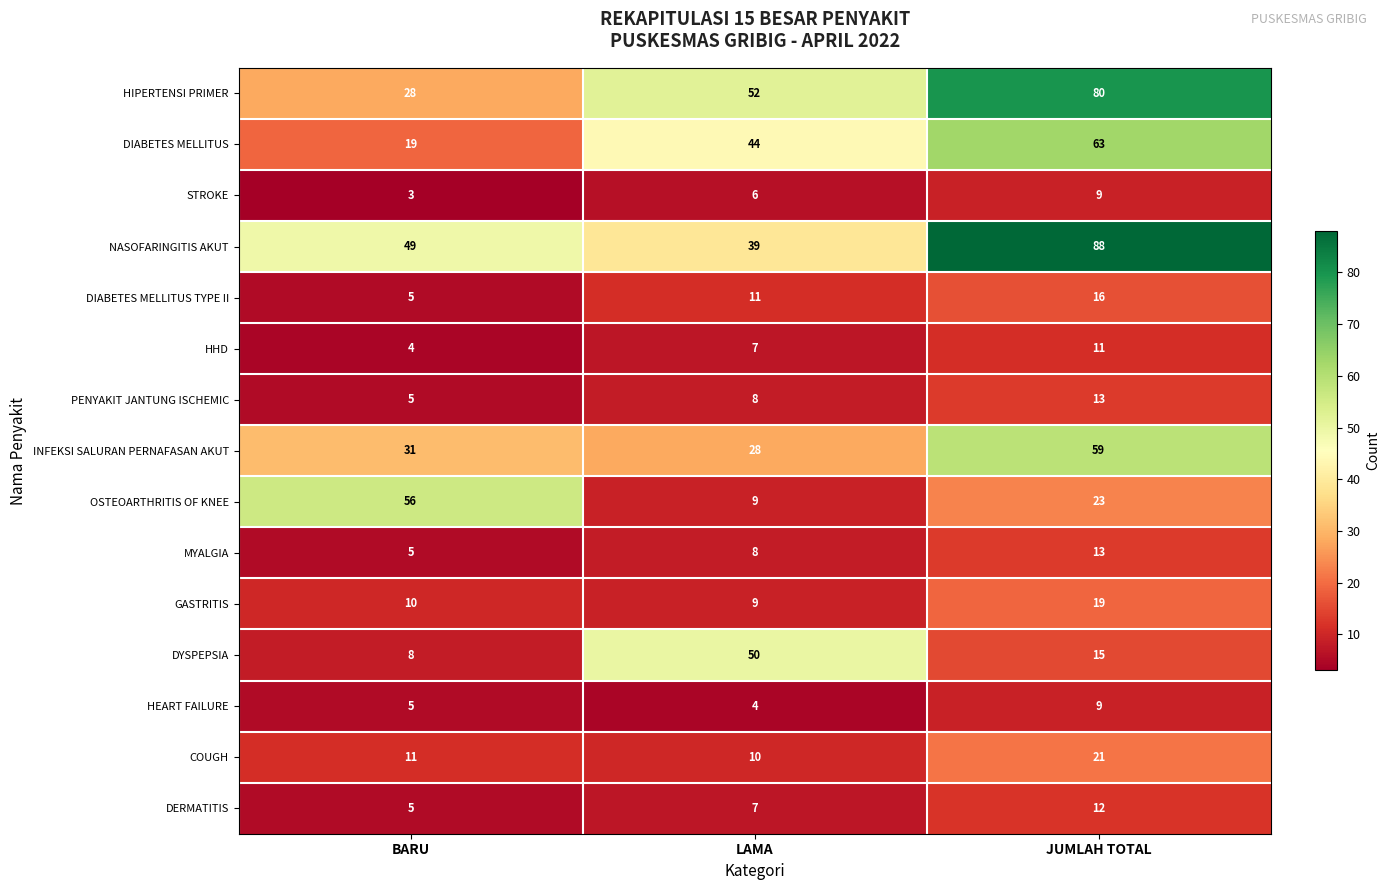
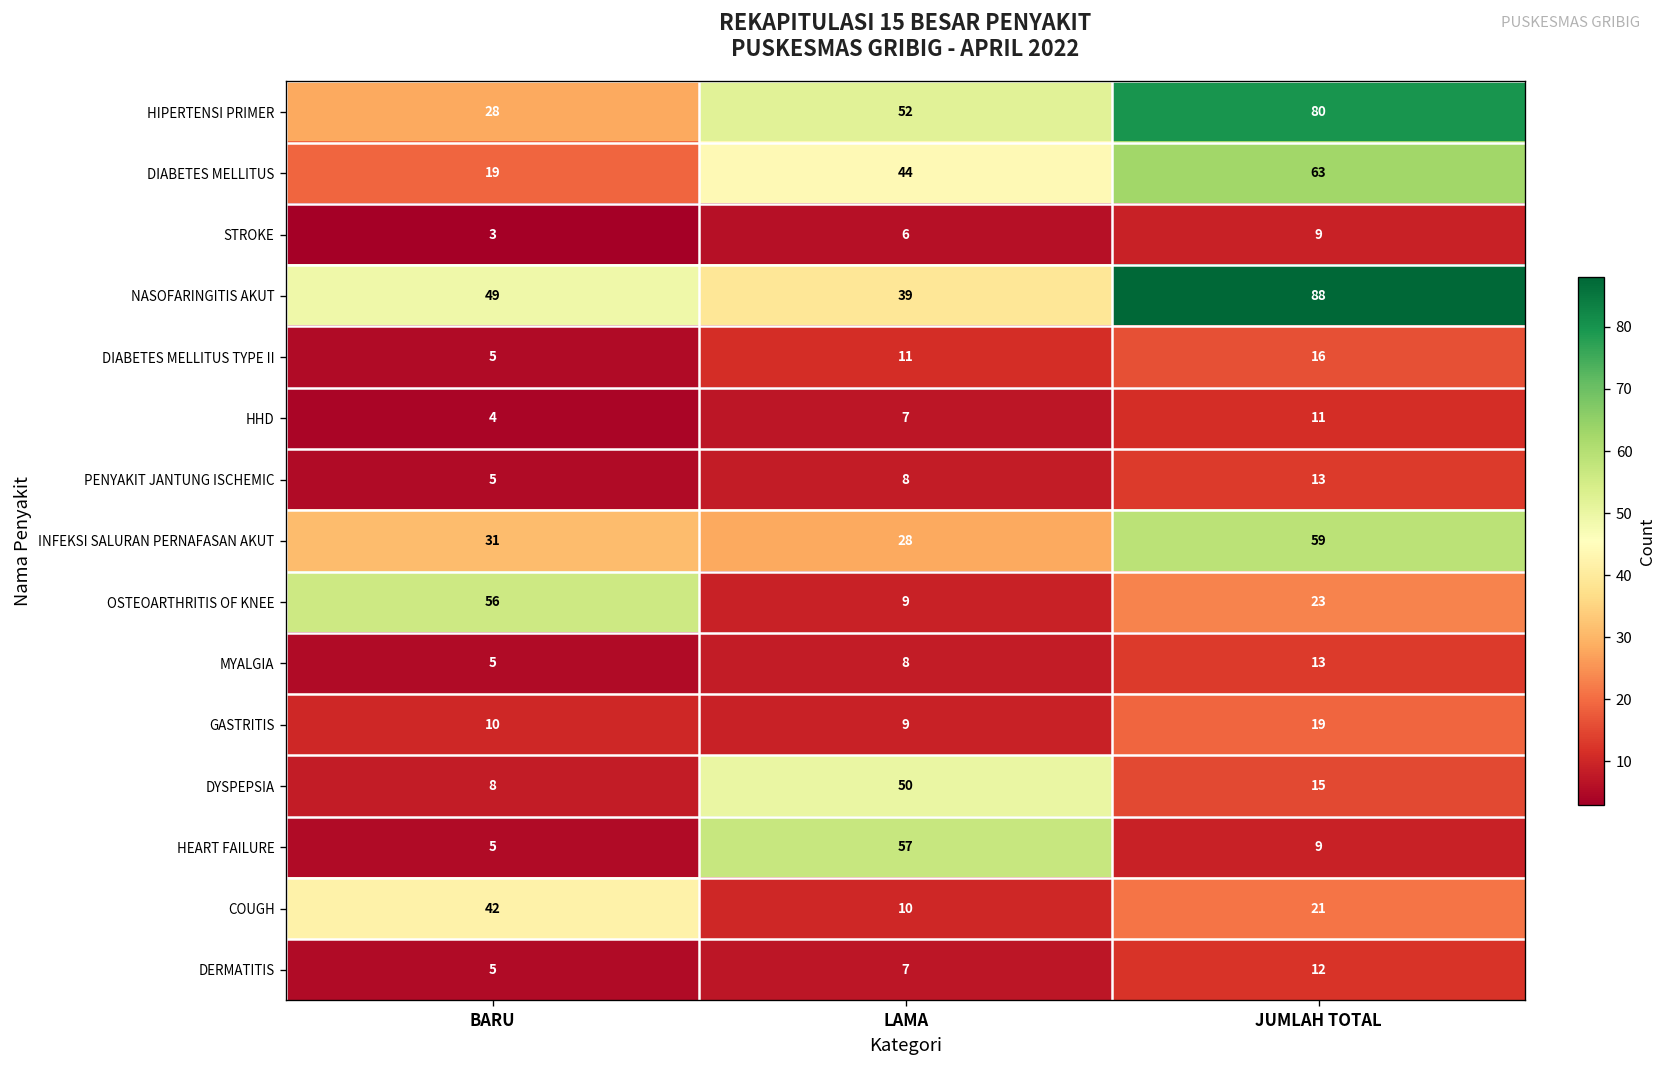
  {
    "HIPERTENSI PRIMER": {
      "BARU": 28,
      "LAMA": 52,
      "JUMLAH TOTAL": 80
    },
    "DIABETES MELLITUS": {
      "BARU": 19,
      "LAMA": 44,
      "JUMLAH TOTAL": 63
    },
    "STROKE": {
      "BARU": 3,
      "LAMA": 6,
      "JUMLAH TOTAL": 9
    },
    "NASOFARINGITIS AKUT": {
      "BARU": 49,
      "LAMA": 39,
      "JUMLAH TOTAL": 88
    },
    "DIABETES MELLITUS TYPE II": {
      "BARU": 5,
      "LAMA": 11,
      "JUMLAH TOTAL": 16
    },
    "HHD": {
      "BARU": 4,
      "LAMA": 7,
      "JUMLAH TOTAL": 11
    },
    "PENYAKIT JANTUNG ISCHEMIC": {
      "BARU": 5,
      "LAMA": 8,
      "JUMLAH TOTAL": 13
    },
    "INFEKSI SALURAN PERNAFASAN AKUT": {
      "BARU": 31,
      "LAMA": 28,
      "JUMLAH TOTAL": 59
    },
    "OSTEOARTHRITIS OF KNEE": {
      "BARU": 56,
      "LAMA": 9,
      "JUMLAH TOTAL": 23
    },
    "MYALGIA": {
      "BARU": 5,
      "LAMA": 8,
      "JUMLAH TOTAL": 13
    },
    "GASTRITIS": {
      "BARU": 10,
      "LAMA": 9,
      "JUMLAH TOTAL": 19
    },
    "DYSPEPSIA": {
      "BARU": 8,
      "LAMA": 50,
      "JUMLAH TOTAL": 15
    },
    "HEART FAILURE": {
      "BARU": 5,
-     "LAMA": 4,
+     "LAMA": 57,
      "JUMLAH TOTAL": 9
    },
    "COUGH": {
-     "BARU": 11,
+     "BARU": 42,
      "LAMA": 10,
      "JUMLAH TOTAL": 21
    },
    "DERMATITIS": {
      "BARU": 5,
      "LAMA": 7,
      "JUMLAH TOTAL": 12
    }
  }
